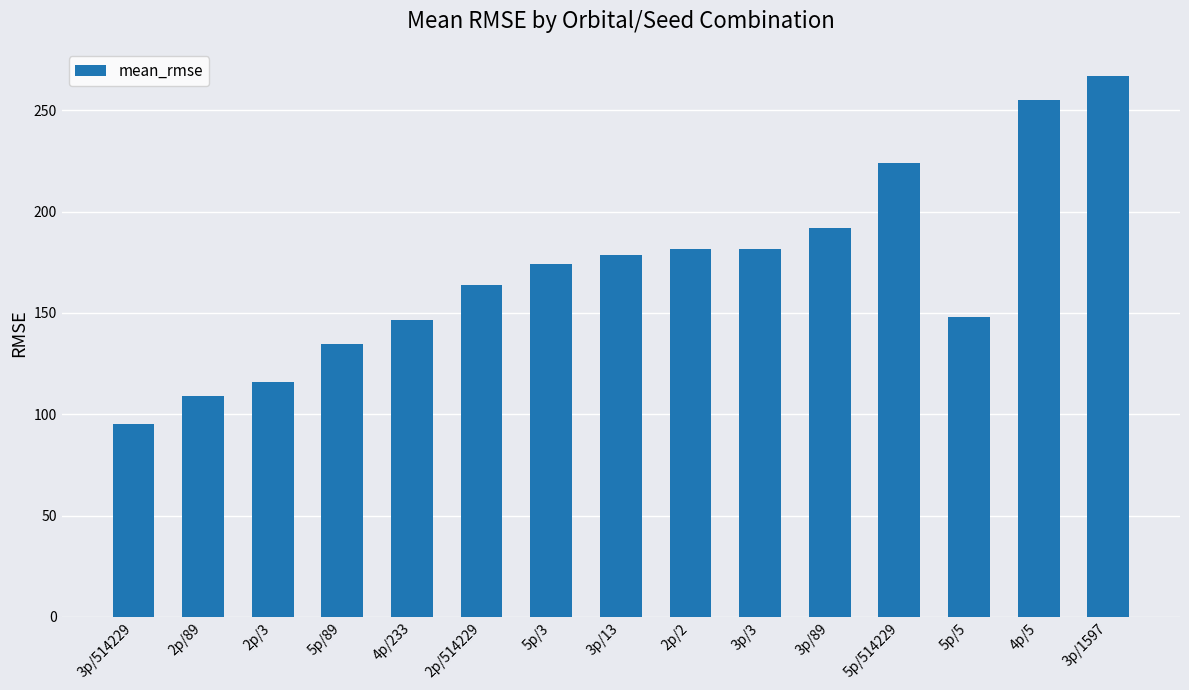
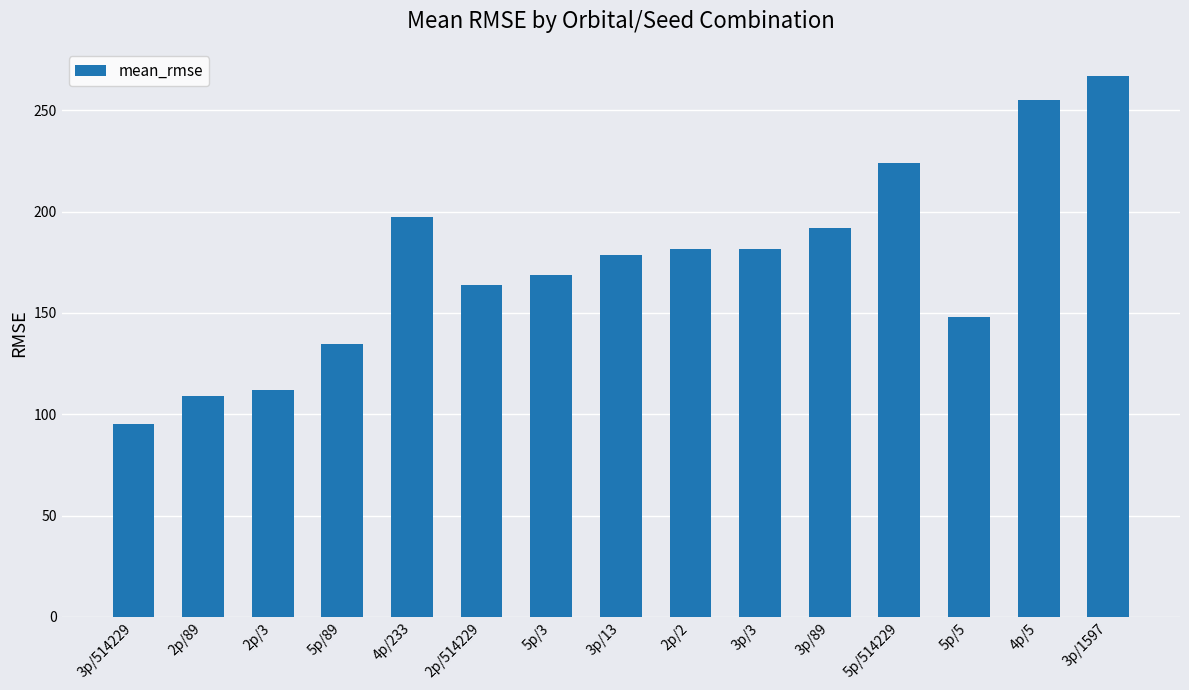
  {
    "3p/514229": 95,
    "2p/89": 109,
-   "2p/3": 116,
+   "2p/3": 112,
    "5p/89": 135,
-   "4p/233": 146,
+   "4p/233": 197,
    "2p/514229": 164,
-   "5p/3": 174,
+   "5p/3": 169,
    "3p/13": 179,
    "2p/2": 181,
    "3p/3": 182,
    "3p/89": 192,
    "5p/514229": 224,
    "5p/5": 148,
    "4p/5": 255,
    "3p/1597": 267
  }
